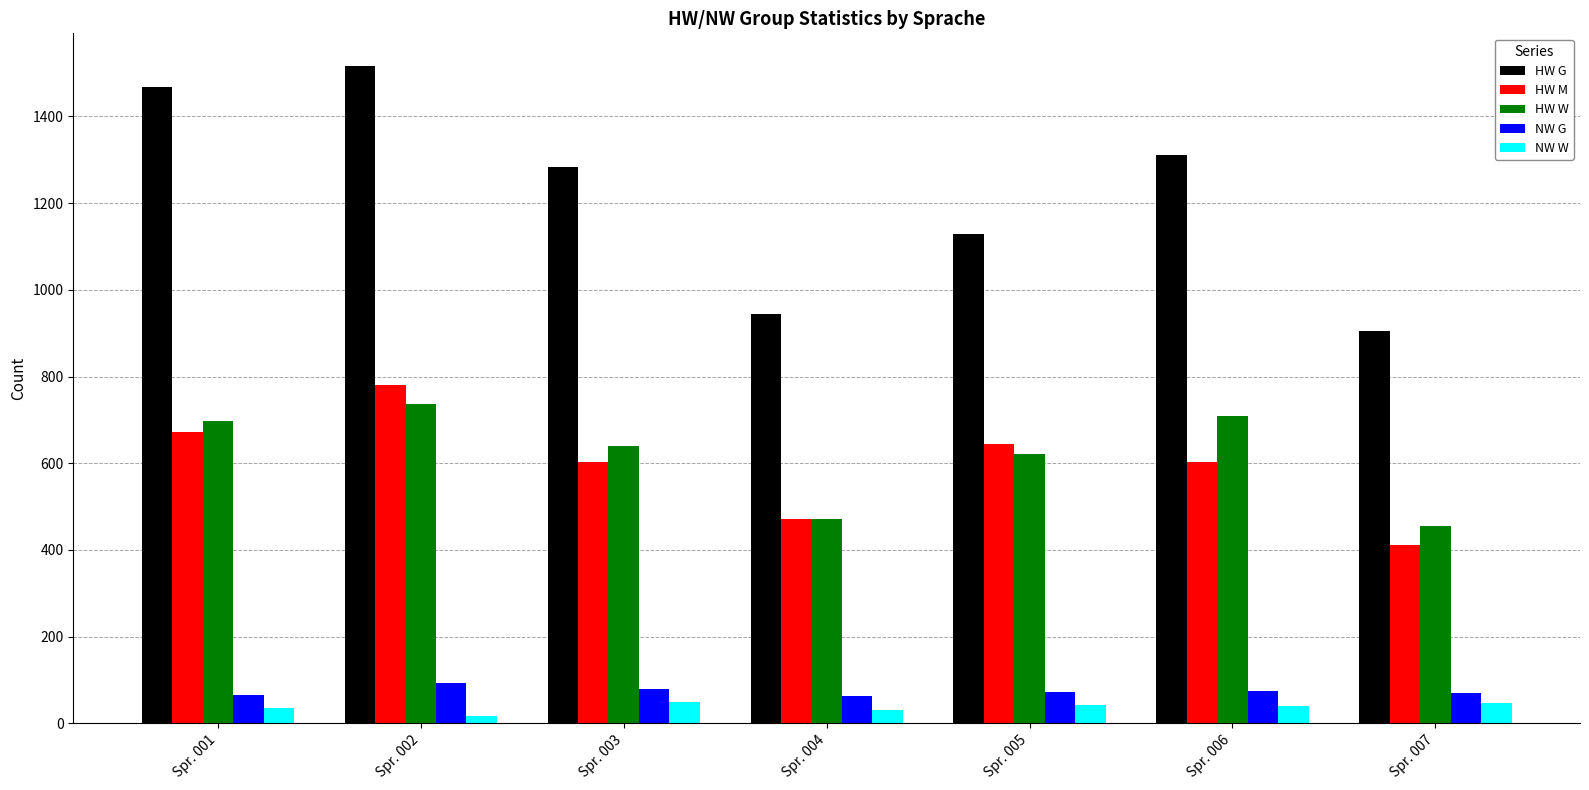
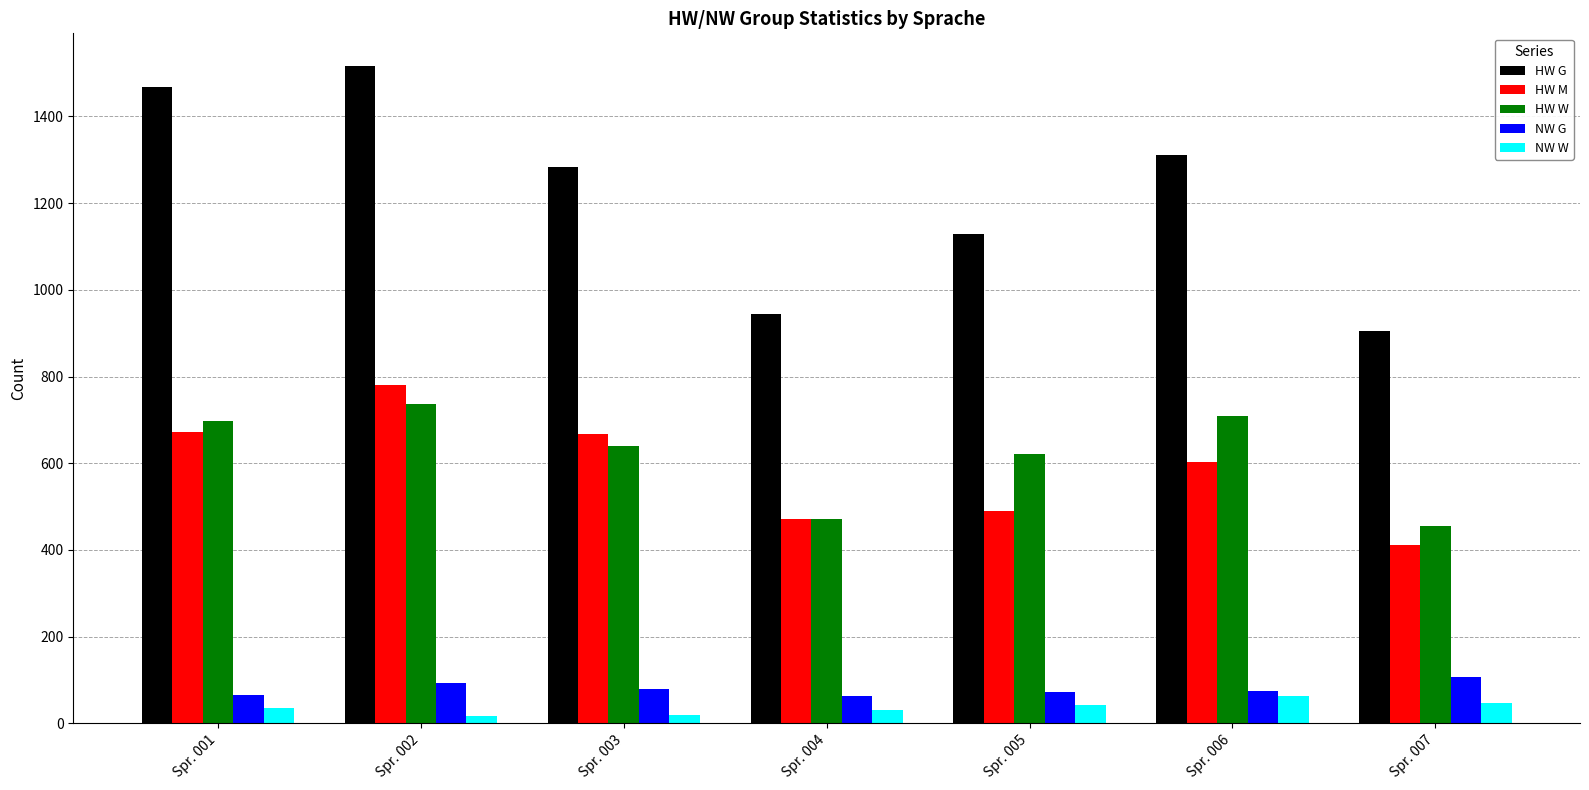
  {
    "HW G": {
      "Spr. 001": 1470,
      "Spr. 002": 1520,
      "Spr. 003": 1280,
      "Spr. 004": 940,
      "Spr. 005": 1130,
      "Spr. 006": 1310,
      "Spr. 007": 900
    },
    "HW M": {
      "Spr. 001": 670,
      "Spr. 002": 780,
-     "Spr. 003": 600,
+     "Spr. 003": 670,
      "Spr. 004": 470,
-     "Spr. 005": 650,
+     "Spr. 005": 490,
      "Spr. 006": 600,
      "Spr. 007": 410
    },
    "HW W": {
      "Spr. 001": 700,
      "Spr. 002": 740,
      "Spr. 003": 640,
      "Spr. 004": 470,
      "Spr. 005": 620,
      "Spr. 006": 710,
      "Spr. 007": 450
    },
    "NW G": {
      "Spr. 001": 70,
      "Spr. 002": 90,
      "Spr. 003": 80,
      "Spr. 004": 60,
      "Spr. 005": 70,
      "Spr. 006": 70,
-     "Spr. 007": 70
+     "Spr. 007": 110
    },
    "NW W": {
      "Spr. 001": 40,
      "Spr. 002": 20,
-     "Spr. 003": 50,
+     "Spr. 003": 20,
      "Spr. 004": 30,
      "Spr. 005": 40,
-     "Spr. 006": 40,
+     "Spr. 006": 60,
      "Spr. 007": 50
    }
  }
